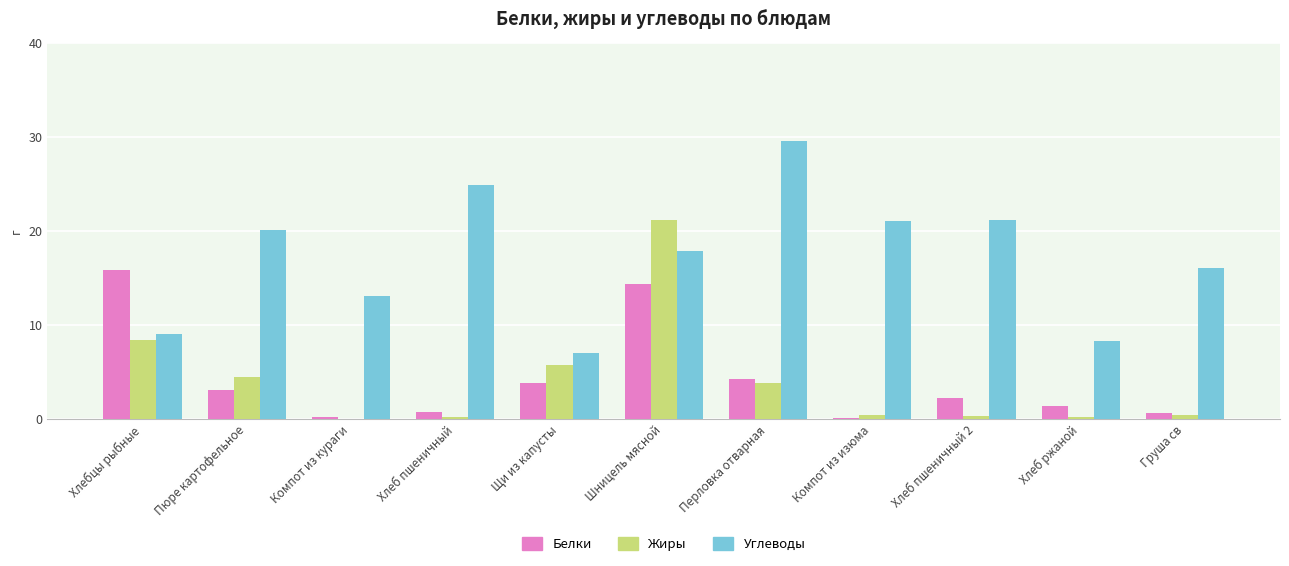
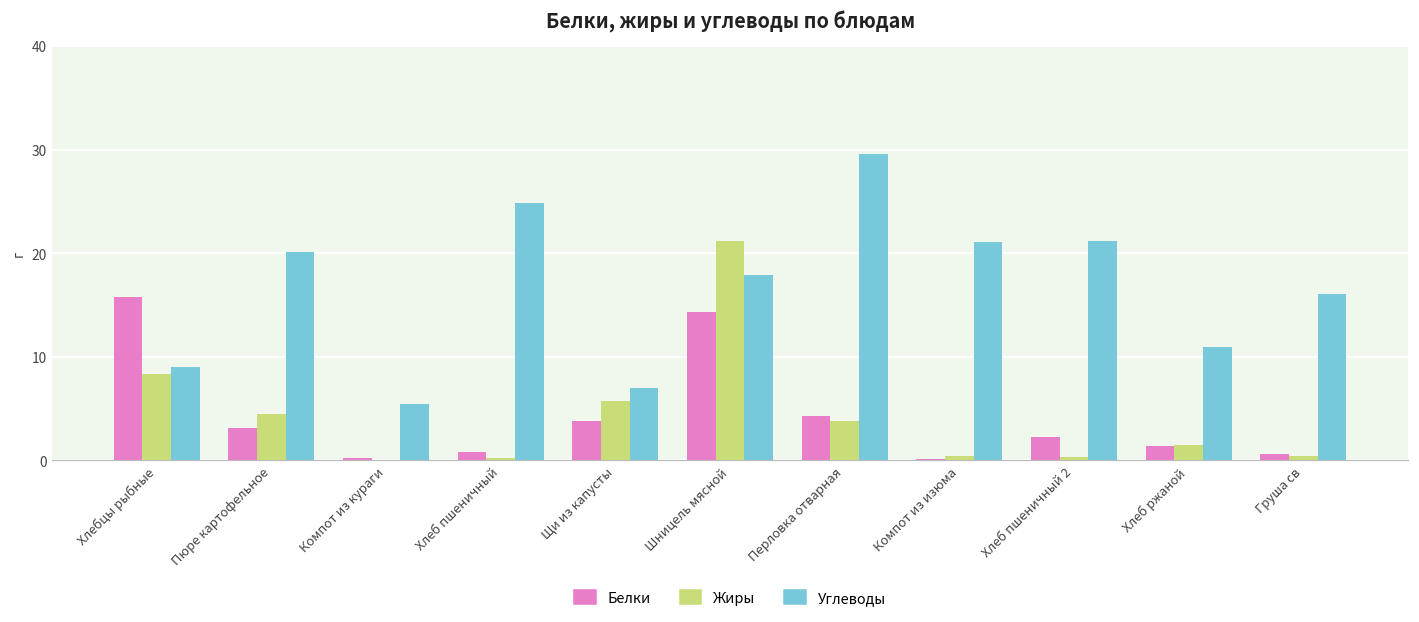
  {
    "Белки": {
      "Хлебцы рыбные": 16,
      "Пюре картофельное": 3,
      "Хлеб пшеничный": 1,
      "Щи из капусты": 4,
      "Шницель мясной": 14,
      "Перловка отварная": 4,
      "Хлеб пшеничный 2": 2,
      "Хлеб ржаной": 1,
      "Груша св": 1
    },
    "Жиры": {
      "Хлебцы рыбные": 8,
      "Пюре картофельное": 4,
      "Хлеб пшеничный": 0,
      "Щи из капусты": 6,
      "Шницель мясной": 21,
      "Перловка отварная": 4,
      "Компот из изюма": 0,
      "Хлеб пшеничный 2": 0,
-     "Хлеб ржаной": 0,
+     "Хлеб ржаной": 2,
      "Груша св": 0
    },
    "Углеводы": {
      "Хлебцы рыбные": 9,
      "Пюре картофельное": 20,
-     "Компот из кураги": 13,
+     "Компот из кураги": 5,
      "Хлеб пшеничный": 25,
      "Щи из капусты": 7,
      "Шницель мясной": 18,
      "Перловка отварная": 30,
      "Компот из изюма": 21,
      "Хлеб пшеничный 2": 21,
-     "Хлеб ржаной": 8,
+     "Хлеб ржаной": 11,
      "Груша св": 16
    }
  }
